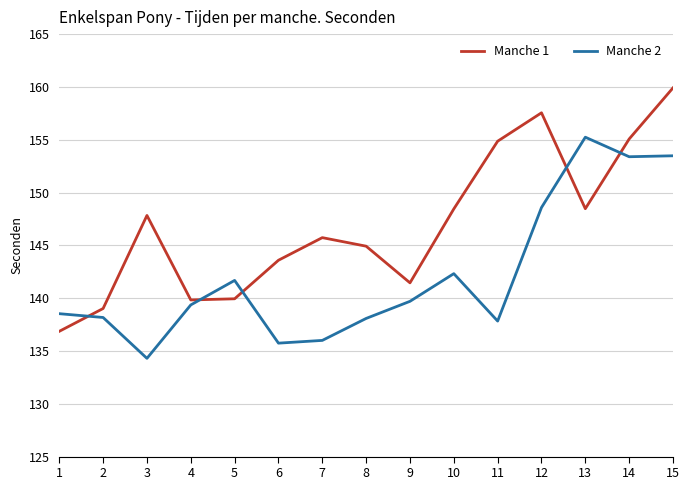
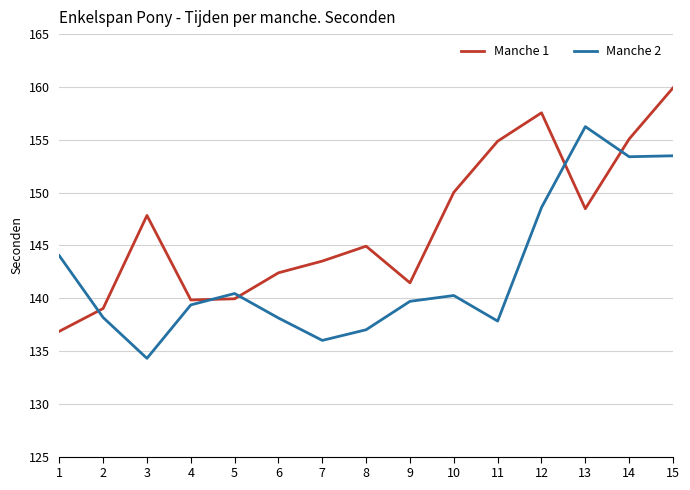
  {
    "Manche 1": {
      "1": 136.9,
      "2": 139.0,
      "3": 147.8,
      "4": 139.8,
      "5": 139.9,
-     "6": 143.6,
-     "7": 145.7,
+     "6": 142.4,
+     "7": 143.5,
      "8": 144.9,
      "9": 141.5,
-     "10": 148.5,
+     "10": 150.0,
      "11": 154.9,
      "12": 157.6,
      "13": 148.5,
      "14": 155.1,
      "15": 159.9
    },
    "Manche 2": {
-     "1": 138.5,
+     "1": 144.0,
      "2": 138.2,
      "3": 134.3,
      "4": 139.4,
-     "5": 141.7,
-     "6": 135.7,
+     "5": 140.4,
+     "6": 138.1,
      "7": 136.0,
-     "8": 138.1,
+     "8": 137.0,
      "9": 139.7,
-     "10": 142.3,
+     "10": 140.3,
      "11": 137.8,
      "12": 148.6,
-     "13": 155.2,
+     "13": 156.2,
      "14": 153.4,
      "15": 153.5
    }
  }
